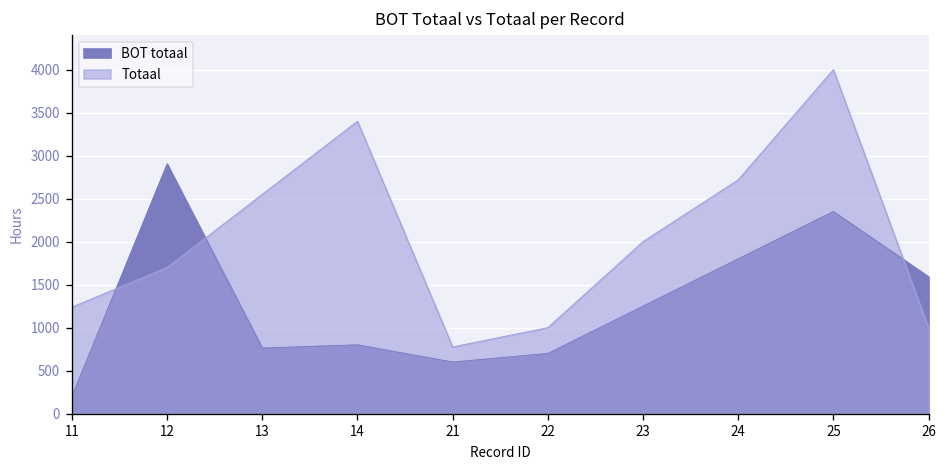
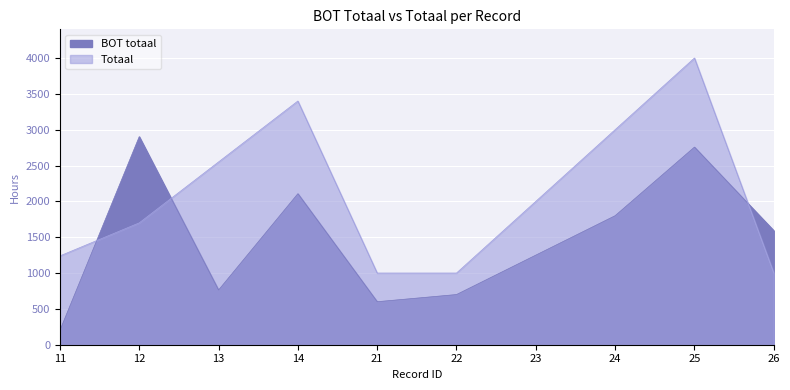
  {
    "BOT totaal": {
      "11": 200,
      "12": 2900,
      "13": 800,
-     "14": 800,
+     "14": 2100,
      "21": 600,
      "22": 700,
      "23": 1300,
      "24": 1800,
-     "25": 2400,
+     "25": 2800,
      "26": 1600
    },
    "Totaal": {
      "11": 1200,
      "12": 1700,
      "13": 2600,
      "14": 3400,
-     "21": 800,
+     "21": 1000,
      "22": 1000,
      "23": 2000,
-     "24": 2700,
+     "24": 3000,
      "25": 4000,
      "26": 1000
    }
  }
